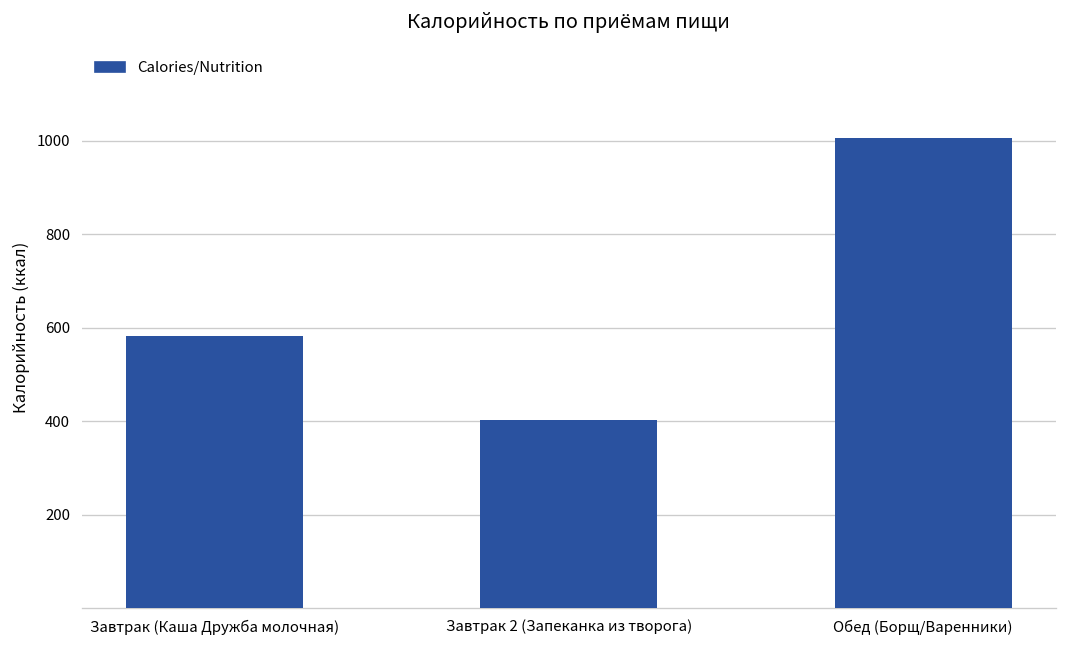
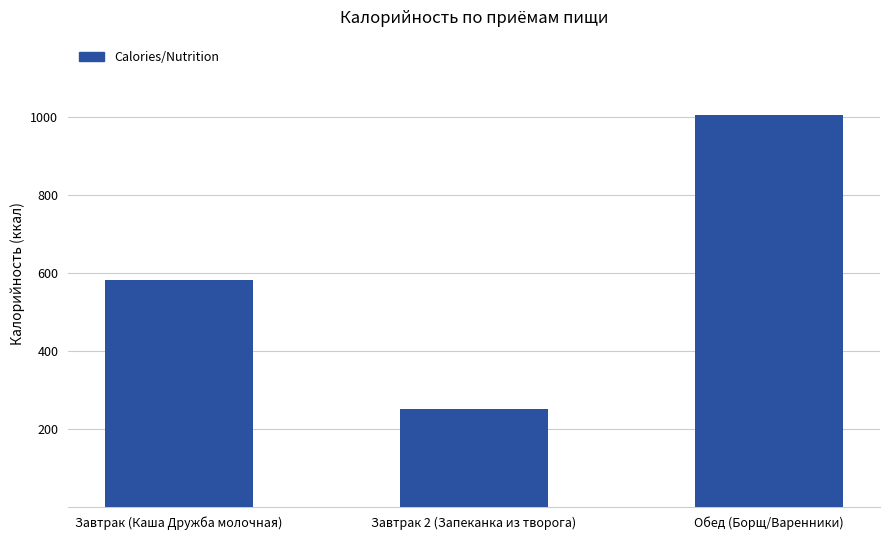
  {
    "Завтрак (Каша Дружба молочная)": 580,
-   "Завтрак 2 (Запеканка из творога)": 400,
+   "Завтрак 2 (Запеканка из творога)": 250,
    "Обед (Борщ/Варенники)": 1010
  }
